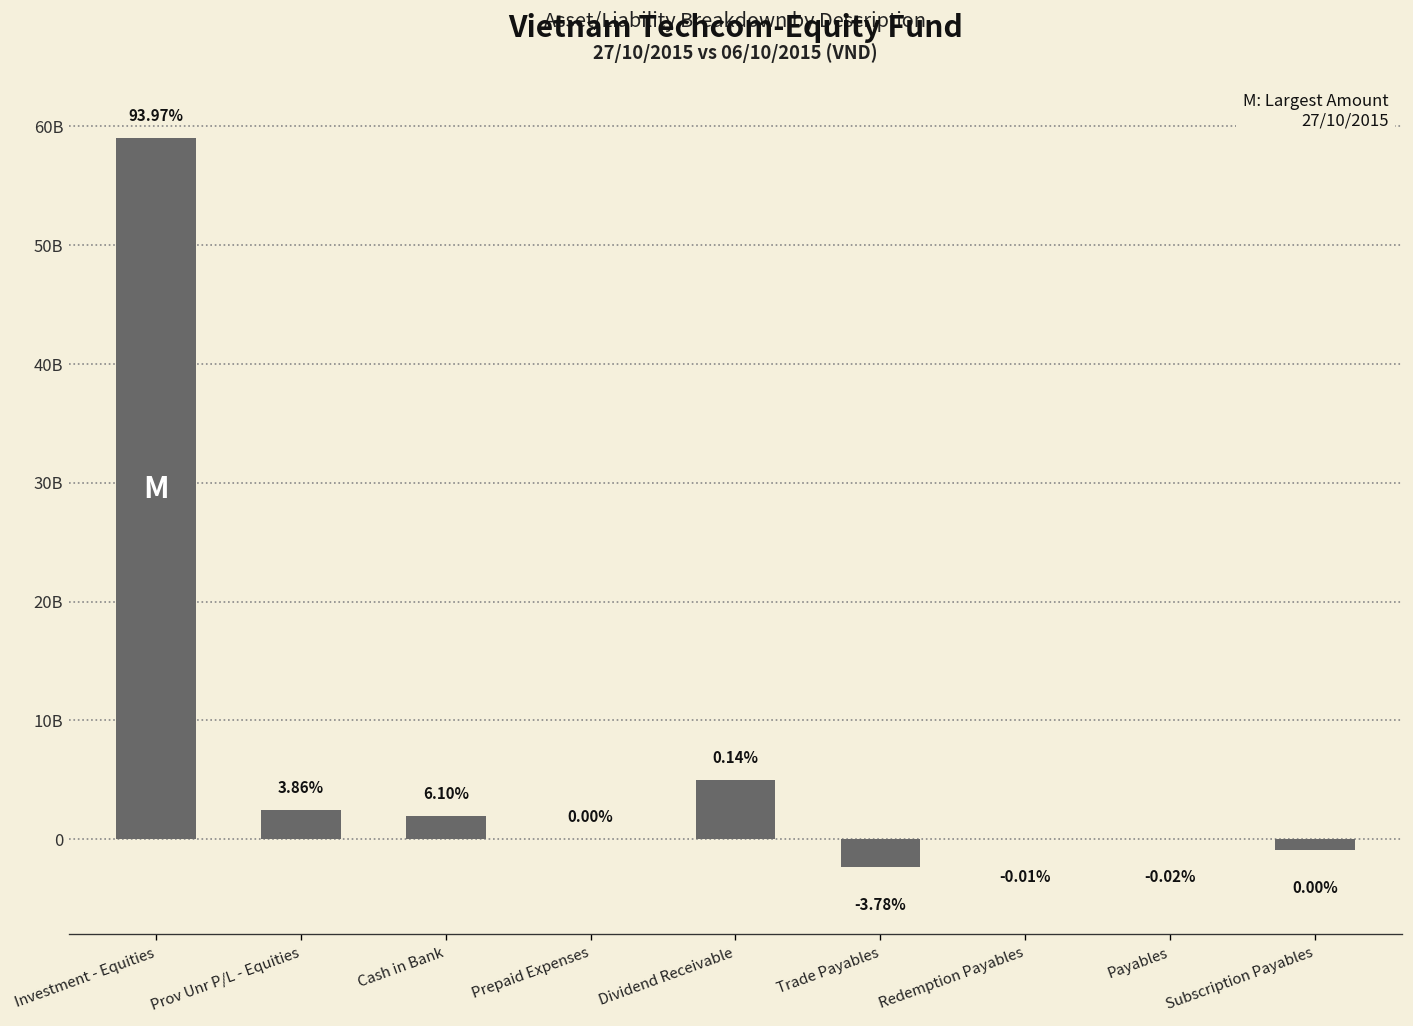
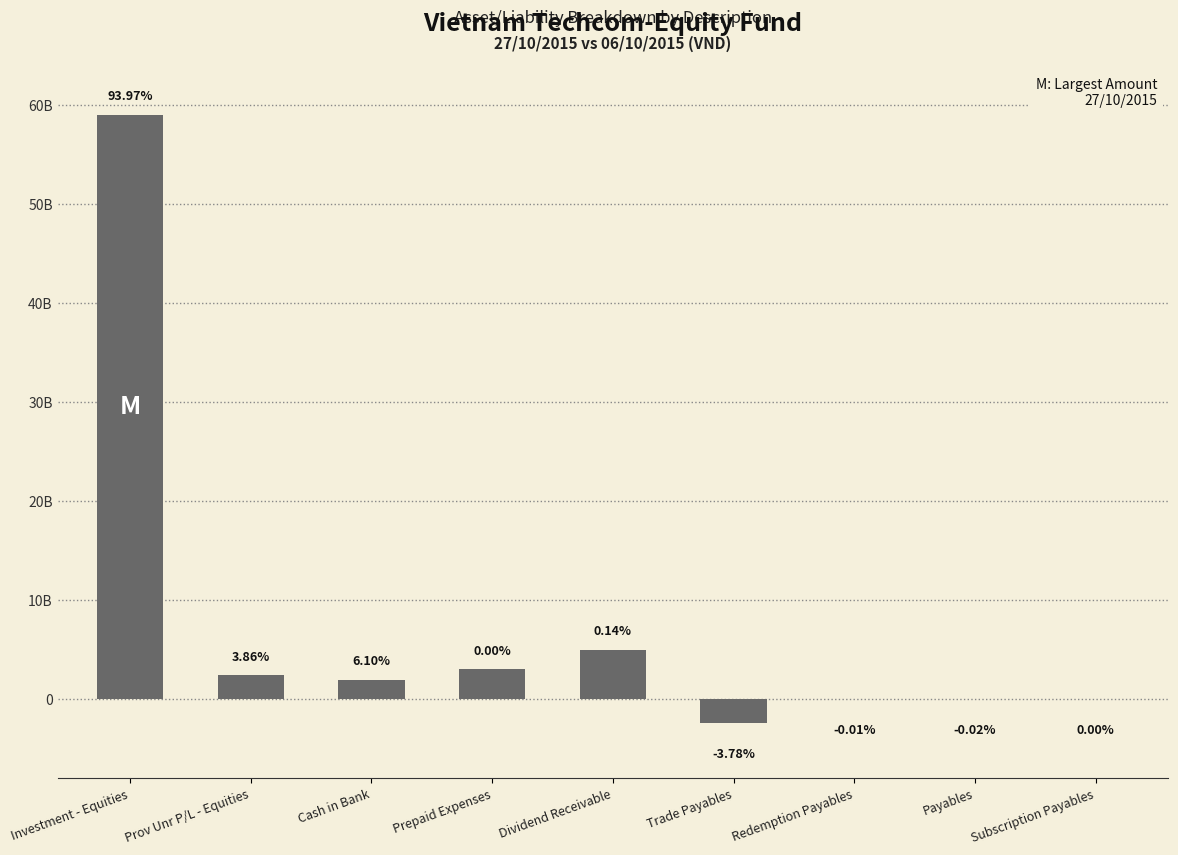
  {
-   "Prepaid Expenses": 0,
-   "Subscription Payables": -1000000000
+   "Prepaid Expenses": 3000000000,
+   "Subscription Payables": 0
  }
